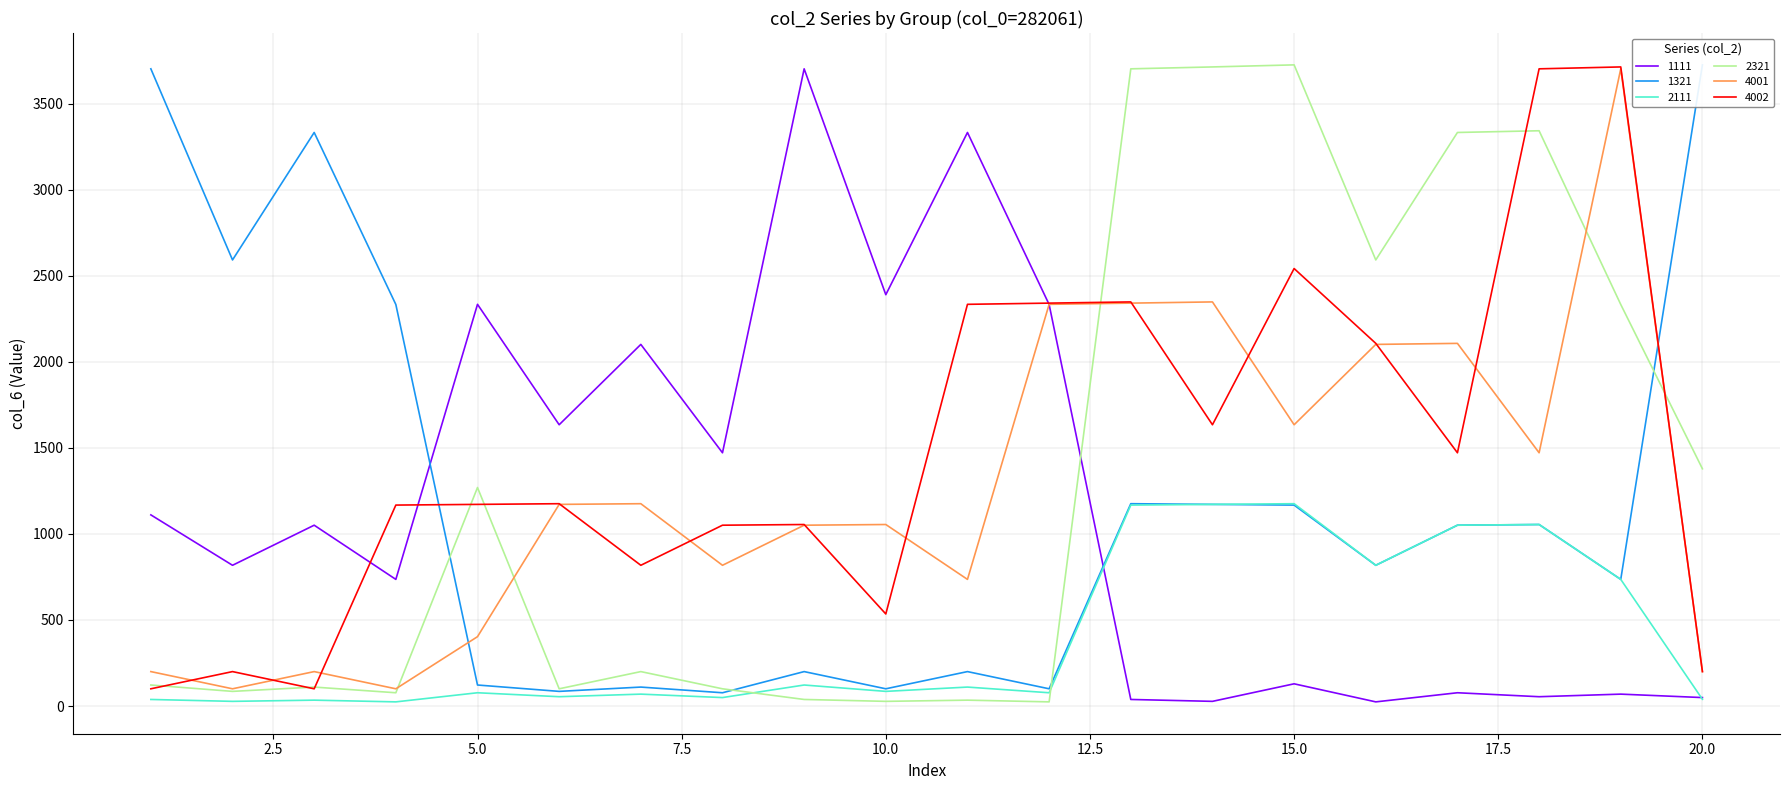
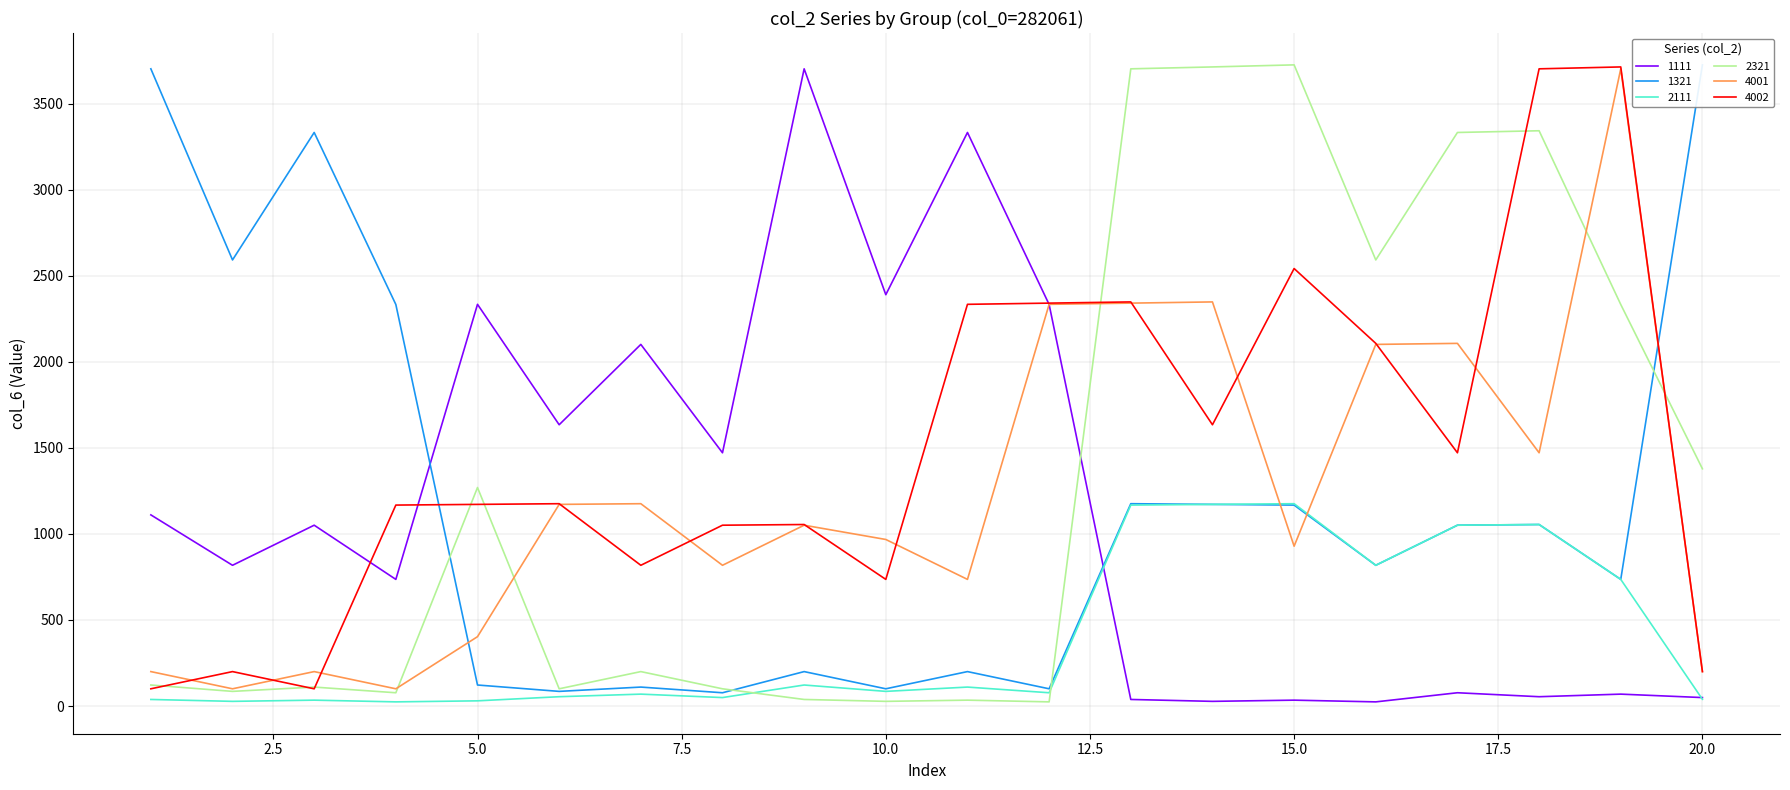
  {
    "1111": {
      "5.0": 2340,
      "10.0": 2390,
-     "15.0": 130
+     "15.0": 30
    },
    "1321": {
      "5.0": 120,
      "10.0": 100
    },
    "2111": {
-     "5.0": 80,
+     "5.0": 30,
      "10.0": 90
    },
    "2321": {
      "5.0": 1270,
      "10.0": 30,
      "15.0": 3730,
      "20.0": 1380
    },
    "4001": {
      "5.0": 400,
-     "10.0": 1060,
-     "15.0": 1640
+     "10.0": 970,
+     "15.0": 930
    },
    "4002": {
      "5.0": 1170,
-     "10.0": 540,
+     "10.0": 740,
      "15.0": 2540
    }
  }
